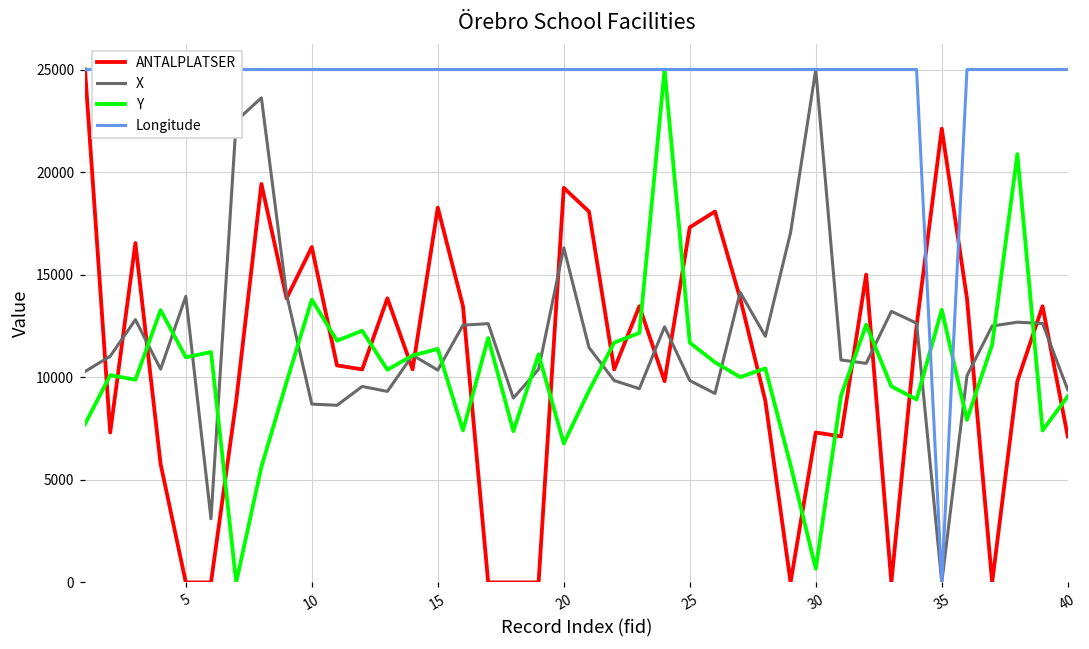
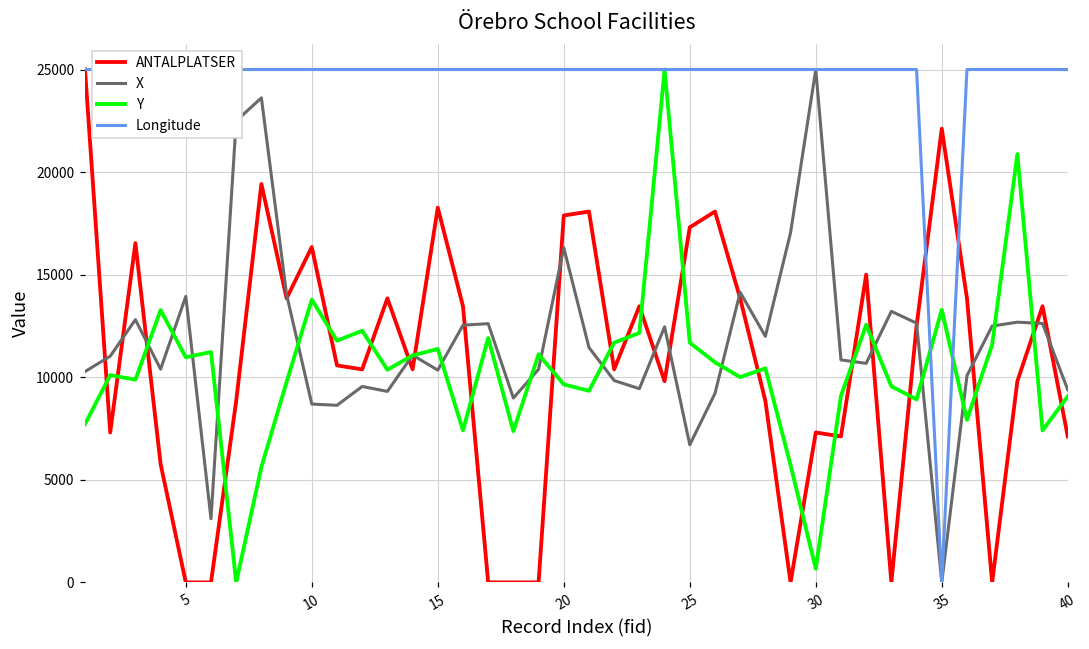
  {
    "ANTALPLATSER": {
      "5": 0,
      "10": 16300,
      "15": 18300,
-     "20": 19200,
+     "20": 17900,
      "25": 17300,
      "30": 7300,
      "35": 22100,
      "40": 7100
    },
    "X": {
      "5": 13900,
      "10": 8700,
      "15": 10300,
      "20": 16300,
-     "25": 9800,
+     "25": 6700,
      "40": 9400
    },
    "Y": {
      "5": 11000,
      "10": 13800,
      "15": 11400,
-     "20": 6800,
+     "20": 9600,
      "25": 11700,
      "30": 700,
      "35": 13300,
      "40": 9100
    },
    "Longitude": {
      "10": 25000,
      "15": 25000,
      "20": 25000,
      "25": 25000,
      "40": 25000
    }
  }
